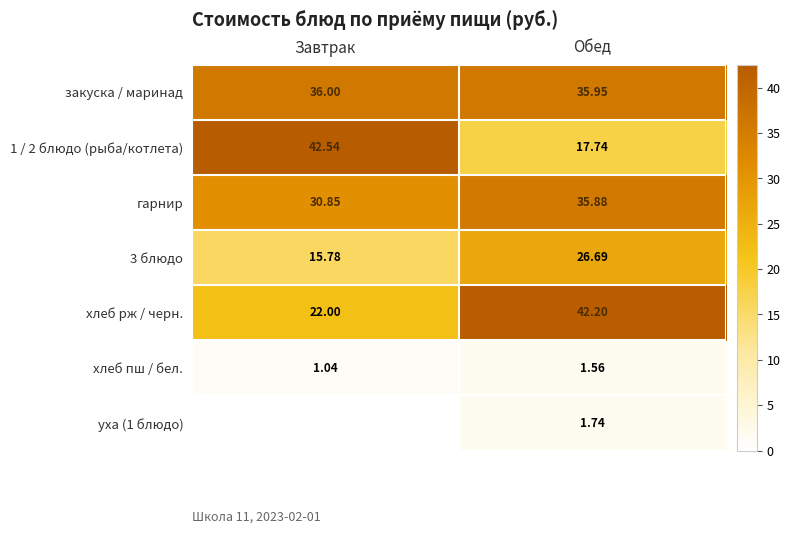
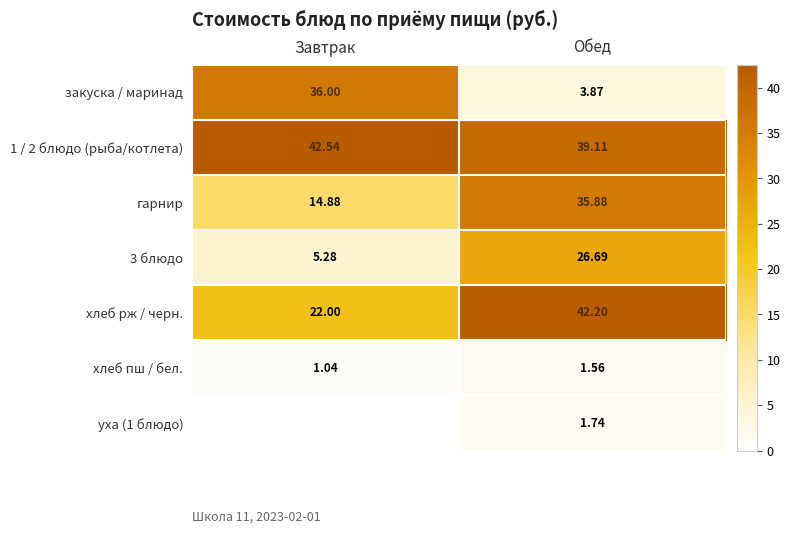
  {
    "закуска / маринад": {
      "Завтрак": 36.00,
-     "Обед": 35.95
+     "Обед": 3.87
    },
    "1 / 2 блюдо (рыба/котлета)": {
      "Завтрак": 42.54,
-     "Обед": 17.74
+     "Обед": 39.11
    },
    "гарнир": {
-     "Завтрак": 30.85,
+     "Завтрак": 14.88,
      "Обед": 35.88
    },
    "3 блюдо": {
-     "Завтрак": 15.78,
+     "Завтрак": 5.28,
      "Обед": 26.69
    },
    "хлеб рж / черн.": {
      "Завтрак": 22.00,
      "Обед": 42.20
    },
    "хлеб пш / бел.": {
      "Завтрак": 1.04,
      "Обед": 1.56
    },
    "уха (1 блюдо)": {
      "Обед": 1.74
    }
  }
